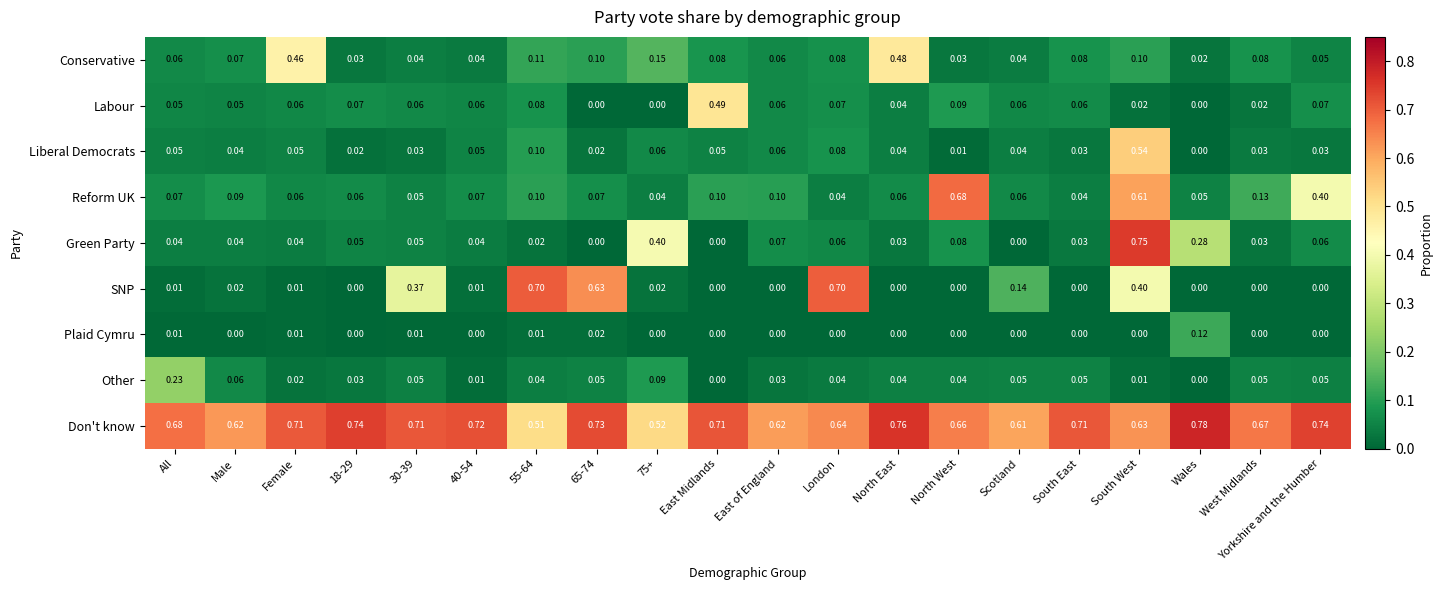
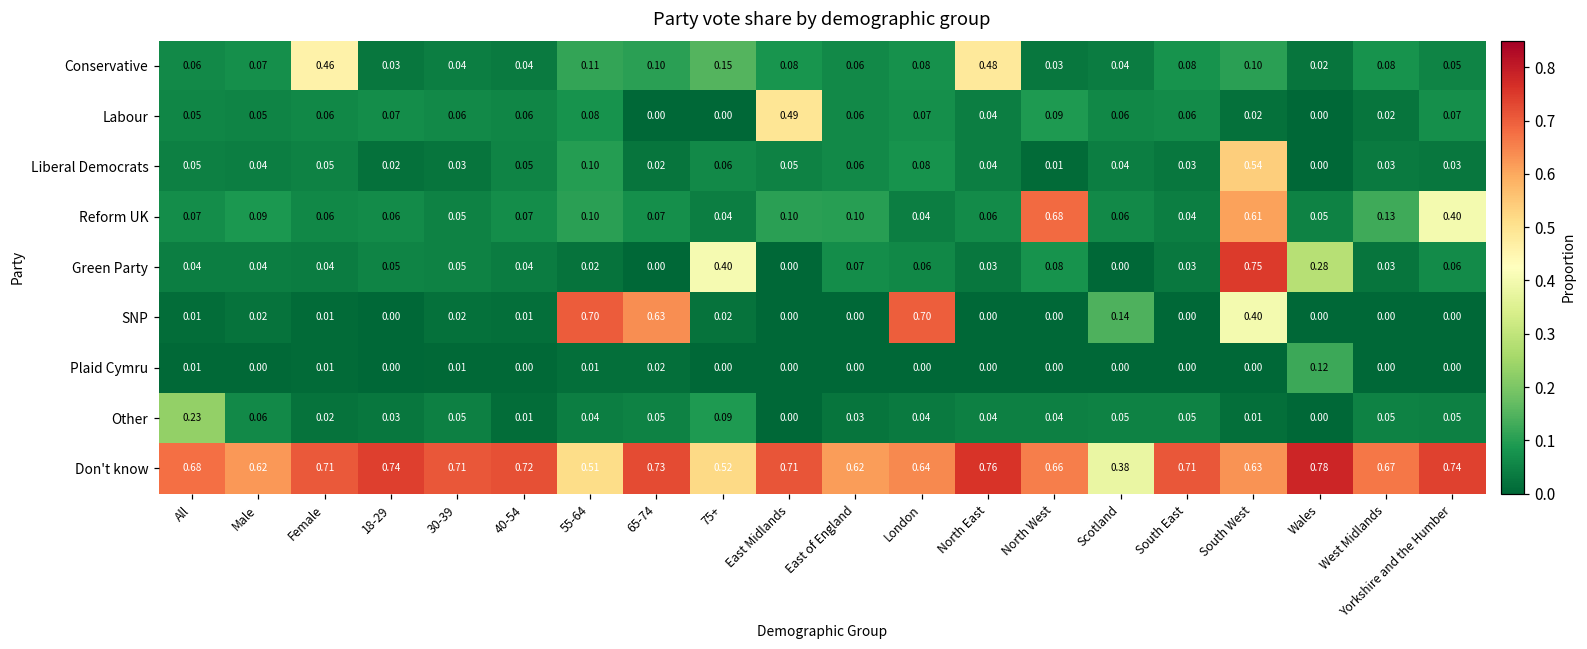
  {
    "Conservative": {
      "All": 0.06,
      "Male": 0.07,
      "Female": 0.46,
      "18-29": 0.03,
      "30-39": 0.04,
      "40-54": 0.04,
      "55-64": 0.11,
      "65-74": 0.10,
      "75+": 0.15,
      "East Midlands": 0.08,
      "East of England": 0.06,
      "London": 0.08,
      "North East": 0.48,
      "North West": 0.03,
      "Scotland": 0.04,
      "South East": 0.08,
      "South West": 0.10,
      "Wales": 0.02,
      "West Midlands": 0.08,
      "Yorkshire and the Humber": 0.05
    },
    "Labour": {
      "All": 0.05,
      "Male": 0.05,
      "Female": 0.06,
      "18-29": 0.07,
      "30-39": 0.06,
      "40-54": 0.06,
      "55-64": 0.08,
      "65-74": 0.00,
      "75+": 0.00,
      "East Midlands": 0.49,
      "East of England": 0.06,
      "London": 0.07,
      "North East": 0.04,
      "North West": 0.09,
      "Scotland": 0.06,
      "South East": 0.06,
      "South West": 0.02,
      "Wales": 0.00,
      "West Midlands": 0.02,
      "Yorkshire and the Humber": 0.07
    },
    "Liberal Democrats": {
      "All": 0.05,
      "Male": 0.04,
      "Female": 0.05,
      "18-29": 0.02,
      "30-39": 0.03,
      "40-54": 0.05,
      "55-64": 0.10,
      "65-74": 0.02,
      "75+": 0.06,
      "East Midlands": 0.05,
      "East of England": 0.06,
      "London": 0.08,
      "North East": 0.04,
      "North West": 0.01,
      "Scotland": 0.04,
      "South East": 0.03,
      "South West": 0.54,
      "Wales": 0.00,
      "West Midlands": 0.03,
      "Yorkshire and the Humber": 0.03
    },
    "Reform UK": {
      "All": 0.07,
      "Male": 0.09,
      "Female": 0.06,
      "18-29": 0.06,
      "30-39": 0.05,
      "40-54": 0.07,
      "55-64": 0.10,
      "65-74": 0.07,
      "75+": 0.04,
      "East Midlands": 0.10,
      "East of England": 0.10,
      "London": 0.04,
      "North East": 0.06,
      "North West": 0.68,
      "Scotland": 0.06,
      "South East": 0.04,
      "South West": 0.61,
      "Wales": 0.05,
      "West Midlands": 0.13,
      "Yorkshire and the Humber": 0.40
    },
    "Green Party": {
      "All": 0.04,
      "Male": 0.04,
      "Female": 0.04,
      "18-29": 0.05,
      "30-39": 0.05,
      "40-54": 0.04,
      "55-64": 0.02,
      "65-74": 0.00,
      "75+": 0.40,
      "East Midlands": 0.00,
      "East of England": 0.07,
      "London": 0.06,
      "North East": 0.03,
      "North West": 0.08,
      "Scotland": 0.00,
      "South East": 0.03,
      "South West": 0.75,
      "Wales": 0.28,
      "West Midlands": 0.03,
      "Yorkshire and the Humber": 0.06
    },
    "SNP": {
      "All": 0.01,
      "Male": 0.02,
      "Female": 0.01,
      "18-29": 0.00,
-     "30-39": 0.37,
+     "30-39": 0.02,
      "40-54": 0.01,
      "55-64": 0.70,
      "65-74": 0.63,
      "75+": 0.02,
      "East Midlands": 0.00,
      "East of England": 0.00,
      "London": 0.70,
      "North East": 0.00,
      "North West": 0.00,
      "Scotland": 0.14,
      "South East": 0.00,
      "South West": 0.40,
      "Wales": 0.00,
      "West Midlands": 0.00,
      "Yorkshire and the Humber": 0.00
    },
    "Plaid Cymru": {
      "All": 0.01,
      "Male": 0.00,
      "Female": 0.01,
      "18-29": 0.00,
      "30-39": 0.01,
      "40-54": 0.00,
      "55-64": 0.01,
      "65-74": 0.02,
      "75+": 0.00,
      "East Midlands": 0.00,
      "East of England": 0.00,
      "London": 0.00,
      "North East": 0.00,
      "North West": 0.00,
      "Scotland": 0.00,
      "South East": 0.00,
      "South West": 0.00,
      "Wales": 0.12,
      "West Midlands": 0.00,
      "Yorkshire and the Humber": 0.00
    },
    "Other": {
      "All": 0.23,
      "Male": 0.06,
      "Female": 0.02,
      "18-29": 0.03,
      "30-39": 0.05,
      "40-54": 0.01,
      "55-64": 0.04,
      "65-74": 0.05,
      "75+": 0.09,
      "East Midlands": 0.00,
      "East of England": 0.03,
      "London": 0.04,
      "North East": 0.04,
      "North West": 0.04,
      "Scotland": 0.05,
      "South East": 0.05,
      "South West": 0.01,
      "Wales": 0.00,
      "West Midlands": 0.05,
      "Yorkshire and the Humber": 0.05
    },
    "Don't know": {
      "All": 0.68,
      "Male": 0.62,
      "Female": 0.71,
      "18-29": 0.74,
      "30-39": 0.71,
      "40-54": 0.72,
      "55-64": 0.51,
      "65-74": 0.73,
      "75+": 0.52,
      "East Midlands": 0.71,
      "East of England": 0.62,
      "London": 0.64,
      "North East": 0.76,
      "North West": 0.66,
-     "Scotland": 0.61,
+     "Scotland": 0.38,
      "South East": 0.71,
      "South West": 0.63,
      "Wales": 0.78,
      "West Midlands": 0.67,
      "Yorkshire and the Humber": 0.74
    }
  }
